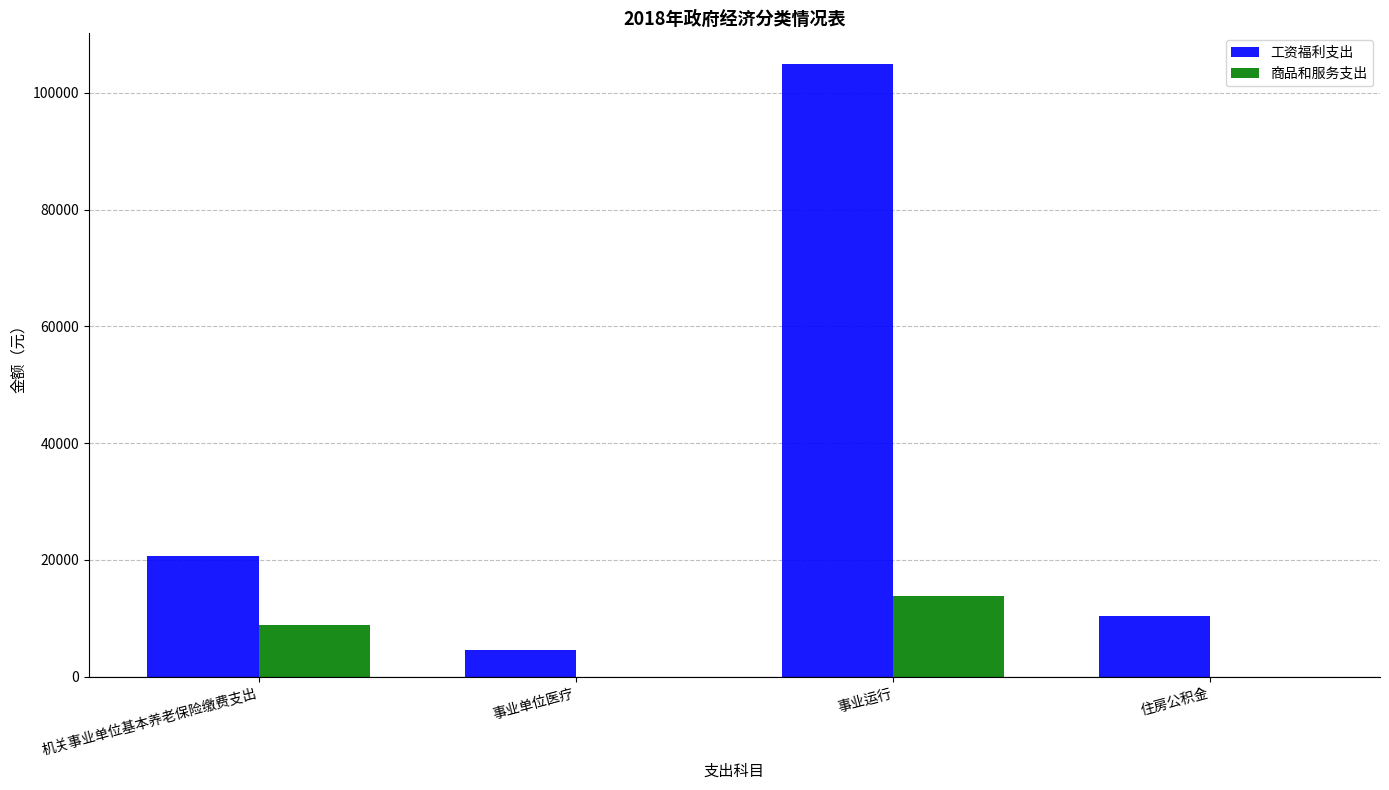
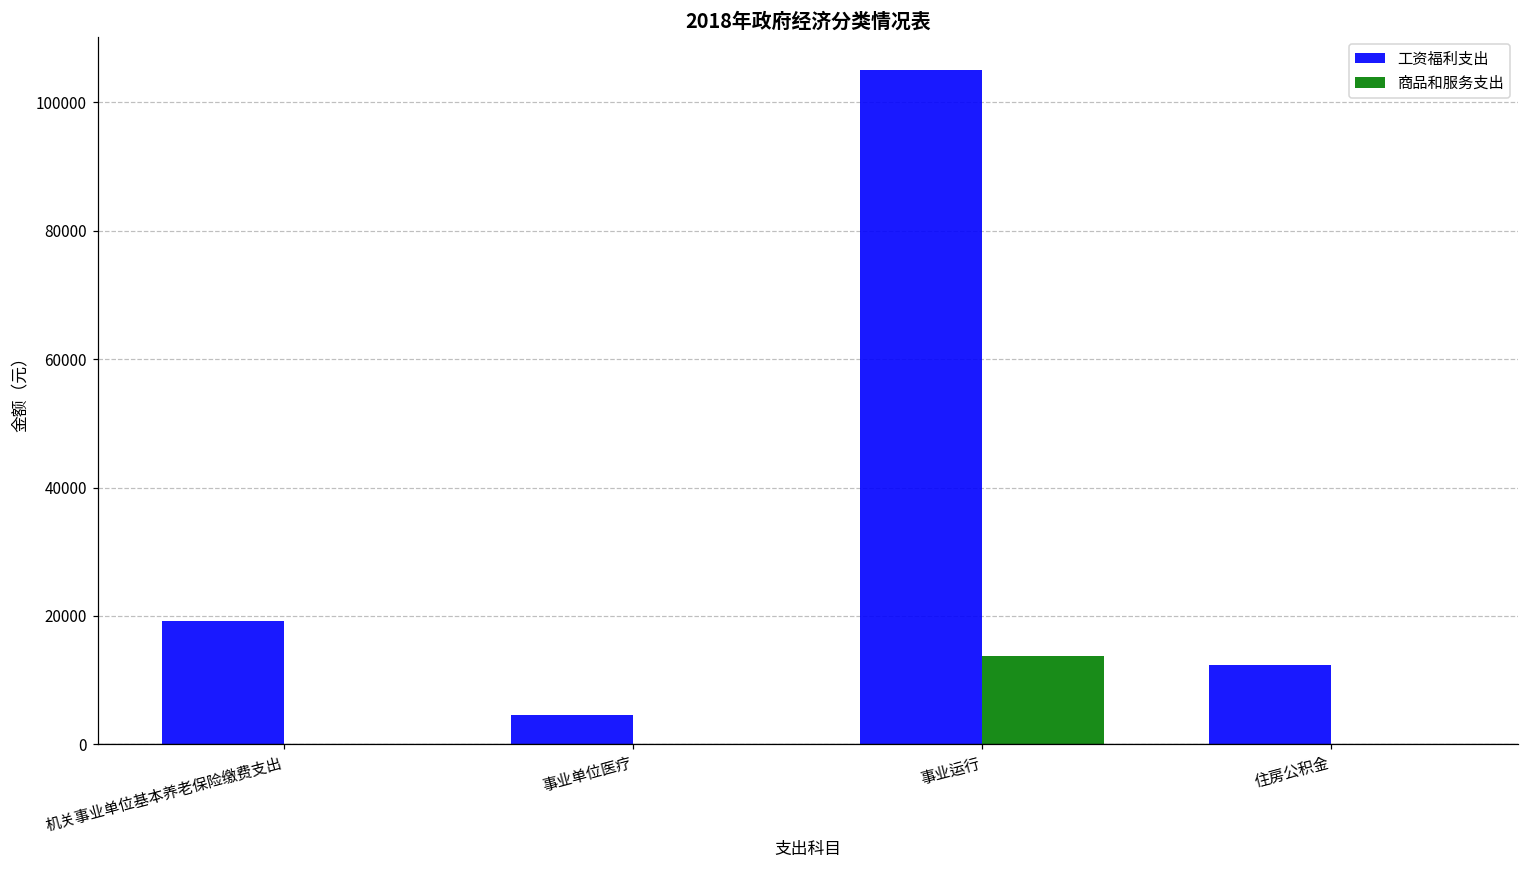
  {
    "工资福利支出": {
-     "机关事业单位基本养老保险缴费支出": 21000,
+     "机关事业单位基本养老保险缴费支出": 19000,
      "事业单位医疗": 5000,
      "事业运行": 105000,
-     "住房公积金": 10000
+     "住房公积金": 12000
    },
    "商品和服务支出": {
-     "机关事业单位基本养老保险缴费支出": 9000,
+     "机关事业单位基本养老保险缴费支出": 0,
      "事业单位医疗": 0,
      "事业运行": 14000,
      "住房公积金": 0
    }
  }
